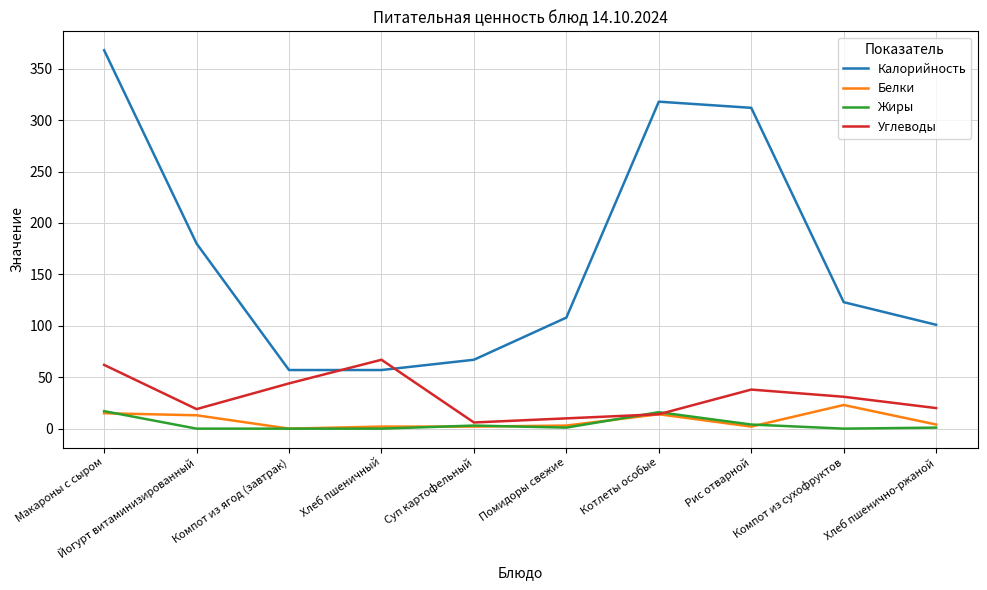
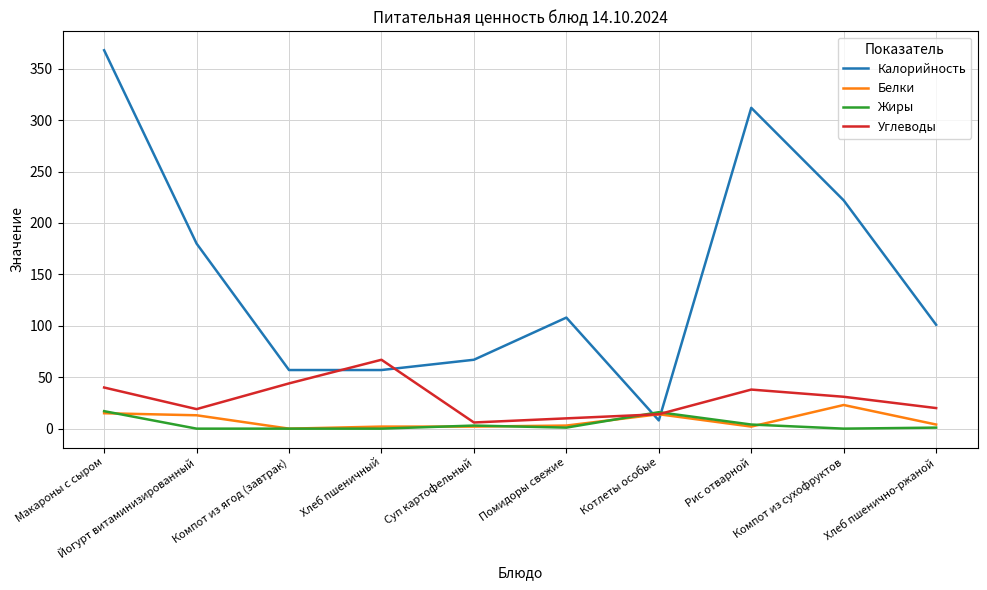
  {
    "Калорийность": {
      "Макароны с сыром": 368,
      "Йогурт витаминизированный": 180,
      "Компот из ягод (завтрак)": 57,
      "Хлеб пшеничный": 57,
      "Суп картофельный": 67,
      "Помидоры свежие": 108,
-     "Котлеты особые": 318,
+     "Котлеты особые": 8,
      "Рис отварной": 312,
-     "Компот из сухофруктов": 123,
+     "Компот из сухофруктов": 222,
      "Хлеб пшенично-ржаной": 101
    },
    "Белки": {
      "Йогурт витаминизированный": 13,
      "Компот из сухофруктов": 23,
      "Хлеб пшенично-ржаной": 4
    },
    "Жиры": {
      "Йогурт витаминизированный": 0,
      "Компот из сухофруктов": 0,
      "Хлеб пшенично-ржаной": 1
    },
    "Углеводы": {
-     "Макароны с сыром": 62,
+     "Макароны с сыром": 40,
      "Йогурт витаминизированный": 19,
      "Компот из ягод (завтрак)": 44,
      "Хлеб пшеничный": 67,
      "Суп картофельный": 6,
      "Помидоры свежие": 10,
      "Рис отварной": 38,
      "Компот из сухофруктов": 31,
      "Хлеб пшенично-ржаной": 20
    }
  }
